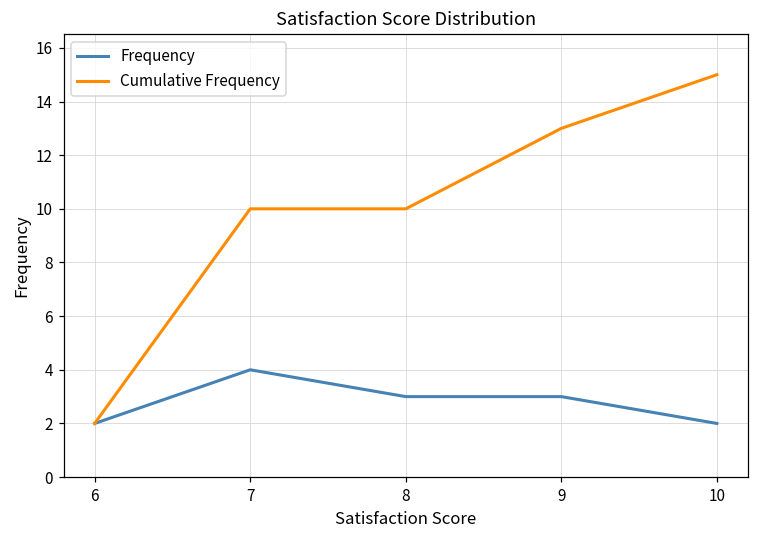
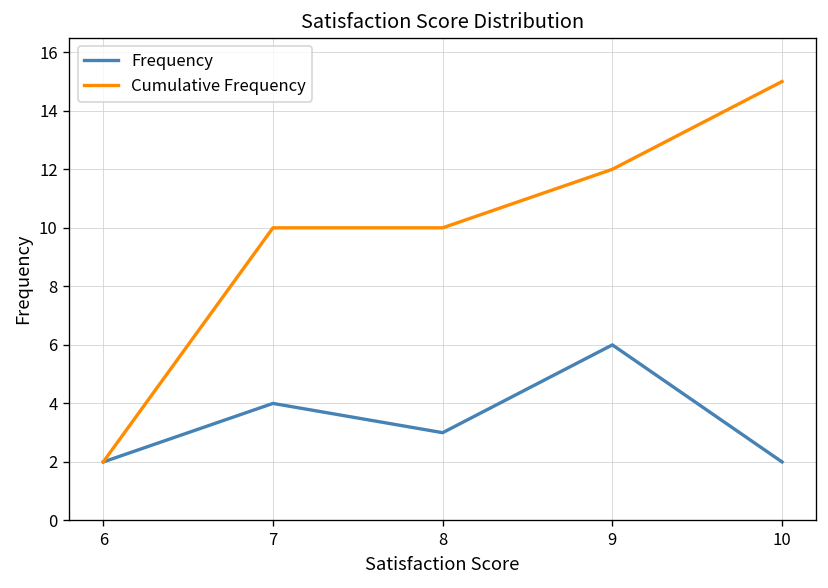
  {
    "Frequency": {
      "7": 4,
      "8": 3,
-     "9": 3,
+     "9": 6,
      "10": 2
    },
    "Cumulative Frequency": {
      "7": 10,
      "8": 10,
-     "9": 13,
+     "9": 12,
      "10": 15
    }
  }
